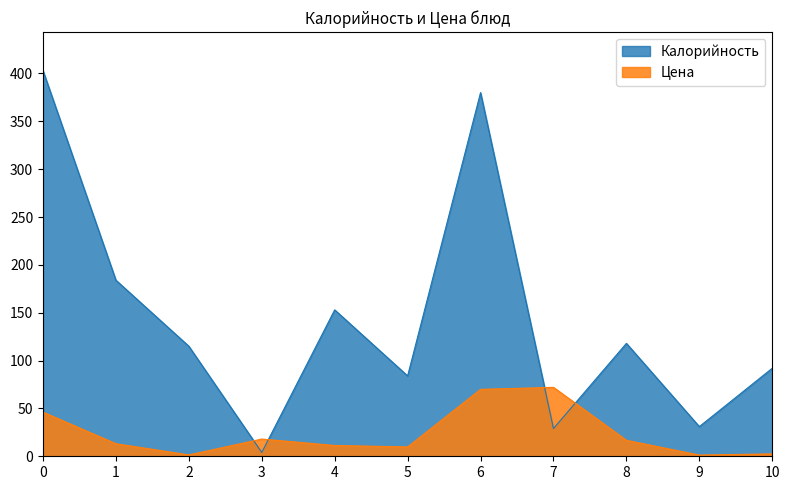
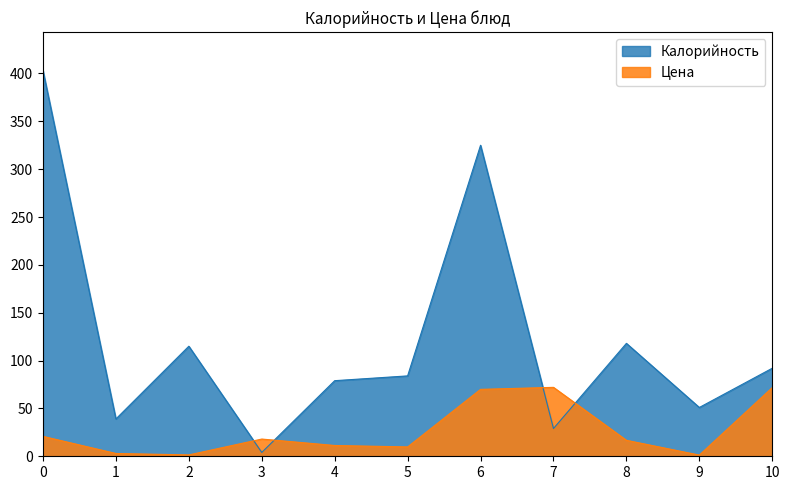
  {
    "Калорийность": {
      "0": 400,
-     "1": 180,
+     "1": 40,
      "2": 120,
      "3": 0,
-     "4": 150,
+     "4": 80,
      "5": 80,
-     "6": 380,
+     "6": 330,
      "7": 30,
      "8": 120,
-     "9": 30,
+     "9": 50,
      "10": 90
    },
    "Цена": {
-     "0": 50,
-     "1": 10,
+     "0": 20,
+     "1": 0,
      "2": 0,
      "3": 20,
      "4": 10,
      "5": 10,
      "6": 70,
      "7": 70,
      "8": 20,
      "9": 0,
-     "10": 0
+     "10": 70
    }
  }
